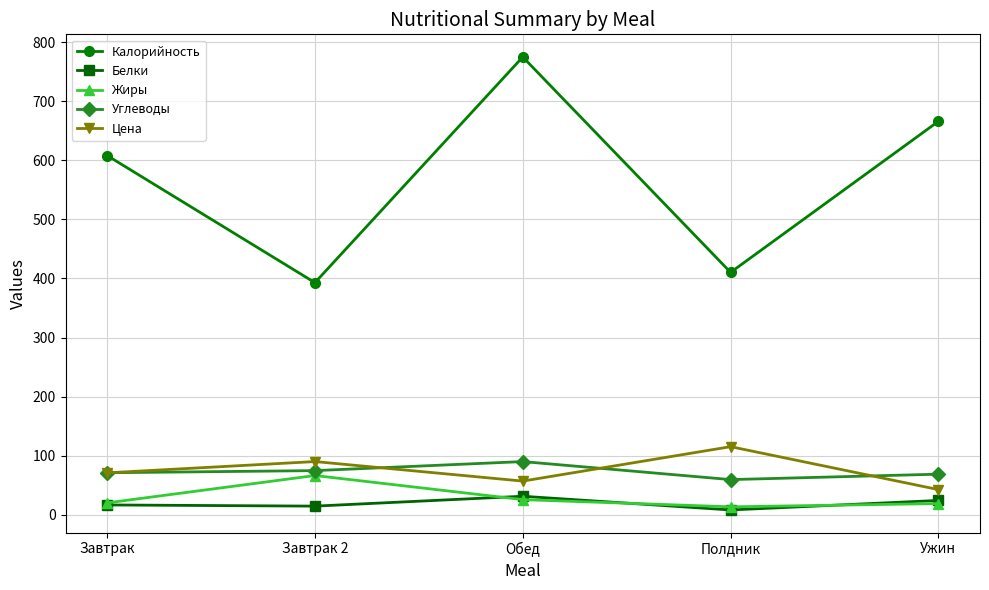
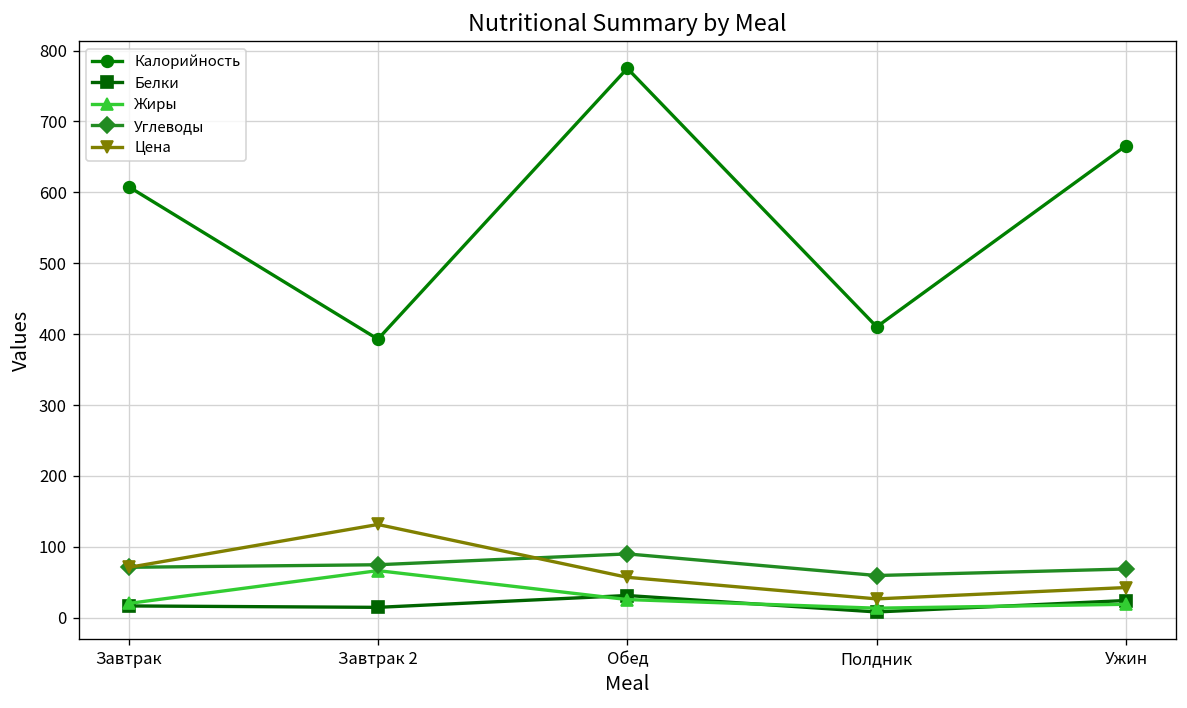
  {
    "Жиры": {
      "Завтрак 2": 70,
      "Обед": 30,
      "Полдник": 10,
      "Ужин": 20
    },
    "Цена": {
-     "Завтрак 2": 90,
+     "Завтрак 2": 130,
      "Обед": 60,
-     "Полдник": 120,
+     "Полдник": 30,
      "Ужин": 40
    }
  }
